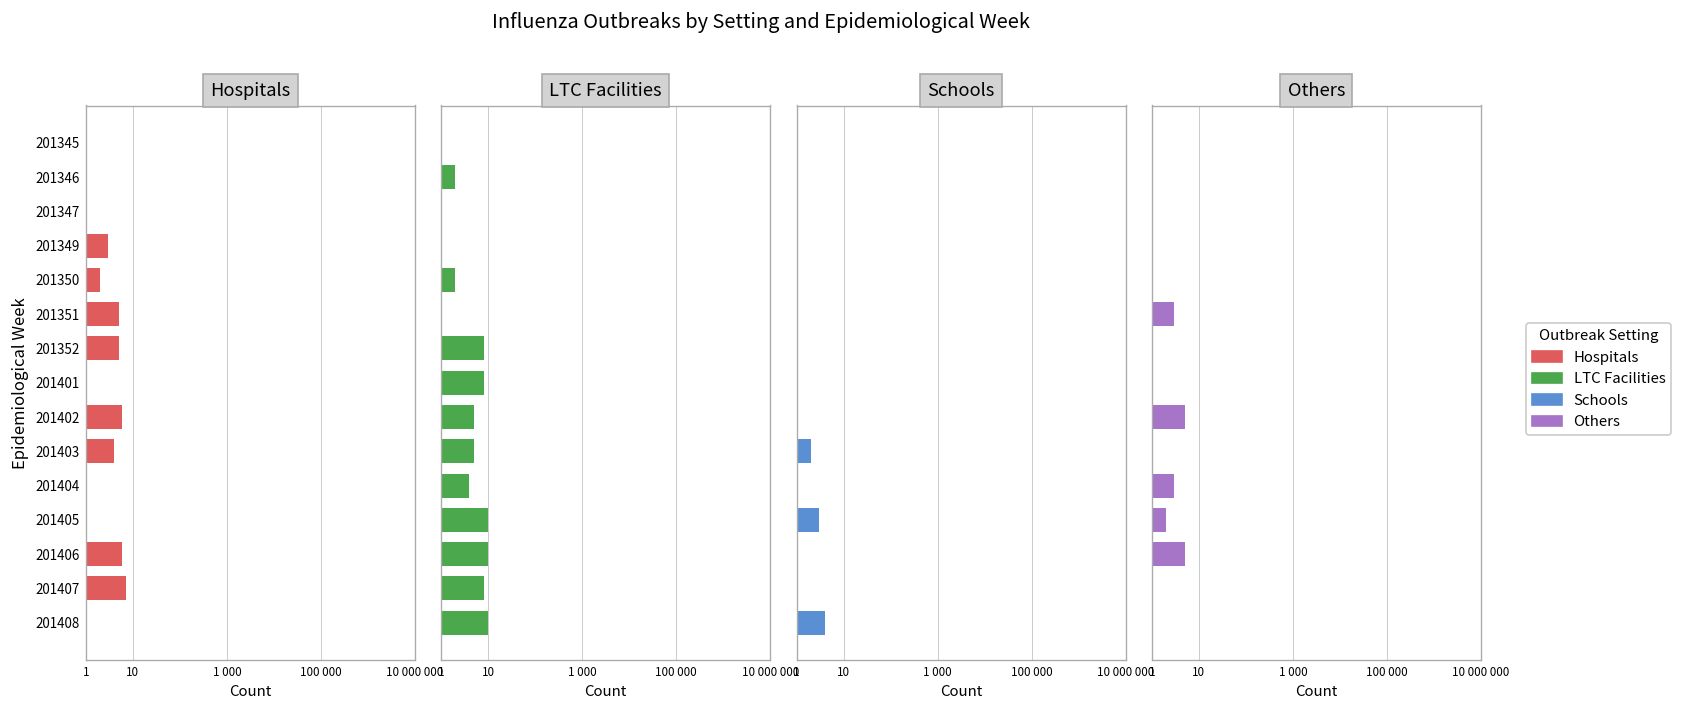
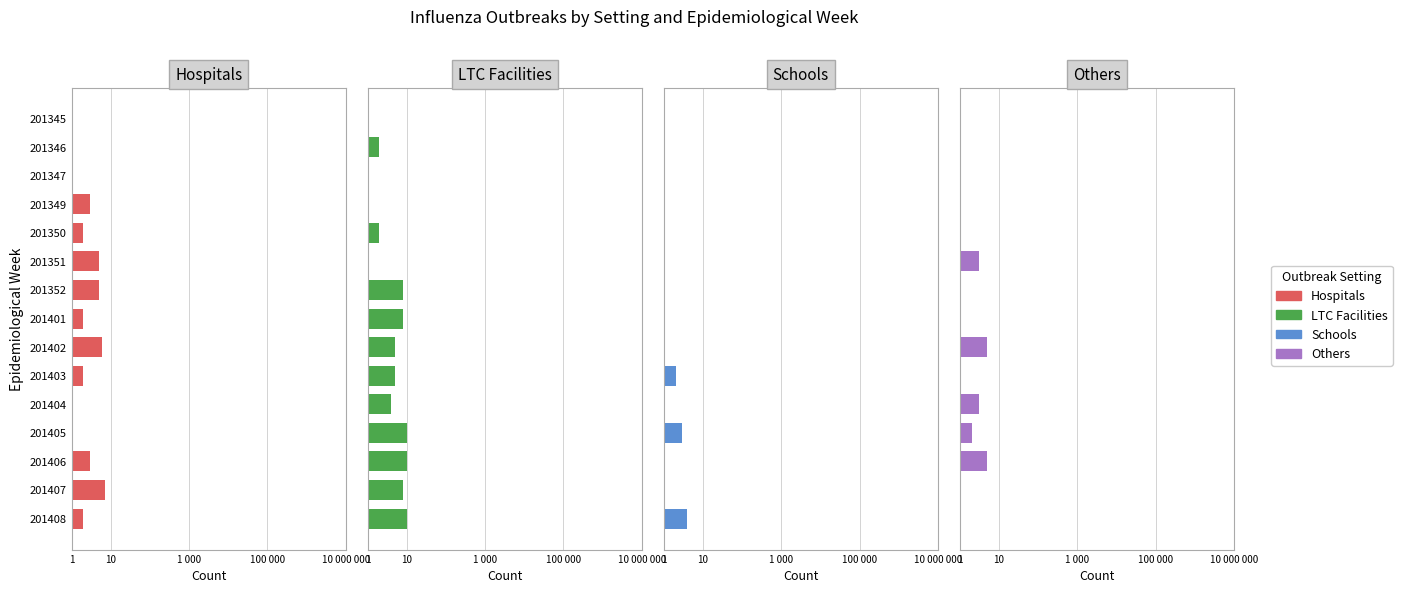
  {
    "Hospitals": {
      "201349": 3,
      "201350": 2,
      "201351": 5,
      "201352": 5,
-     "201401": 1,
+     "201401": 2,
      "201402": 6,
-     "201403": 4,
-     "201406": 6,
+     "201403": 2,
+     "201406": 3,
      "201407": 7,
-     "201408": 1
+     "201408": 2
    }
  }
